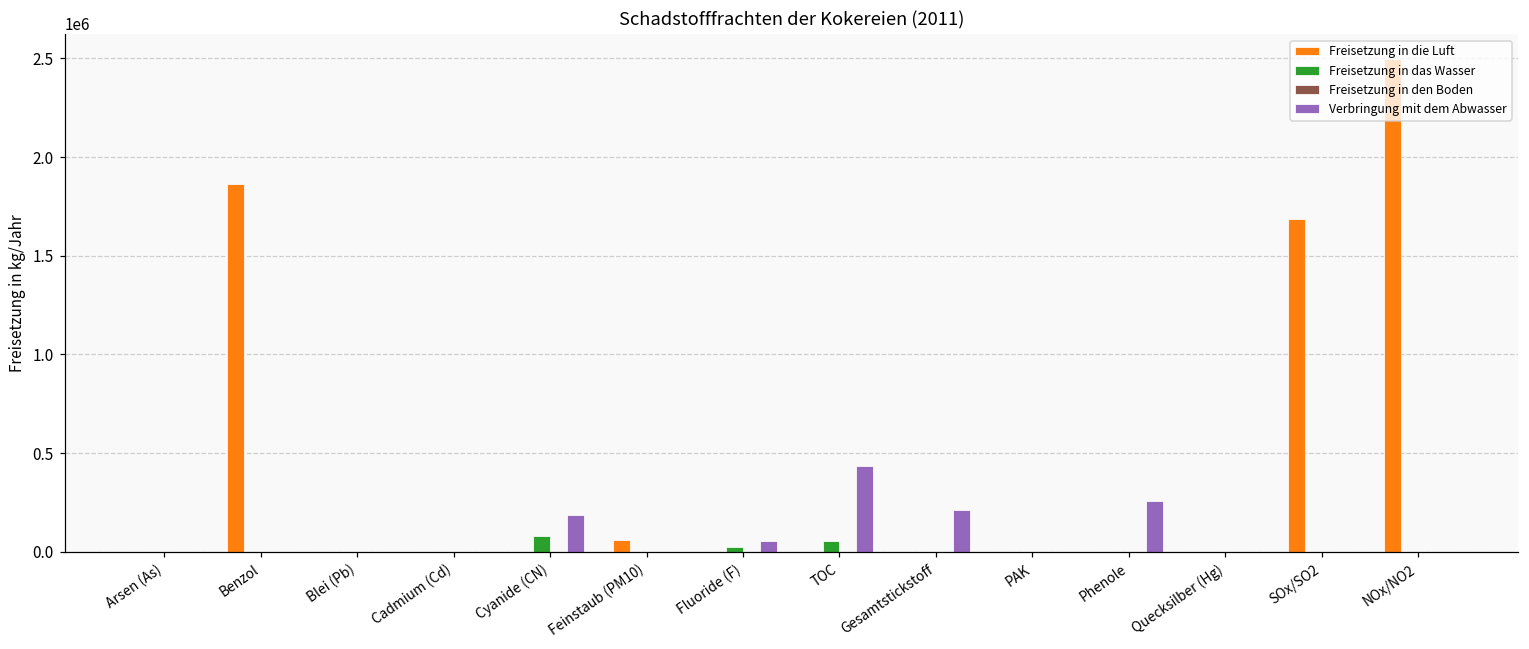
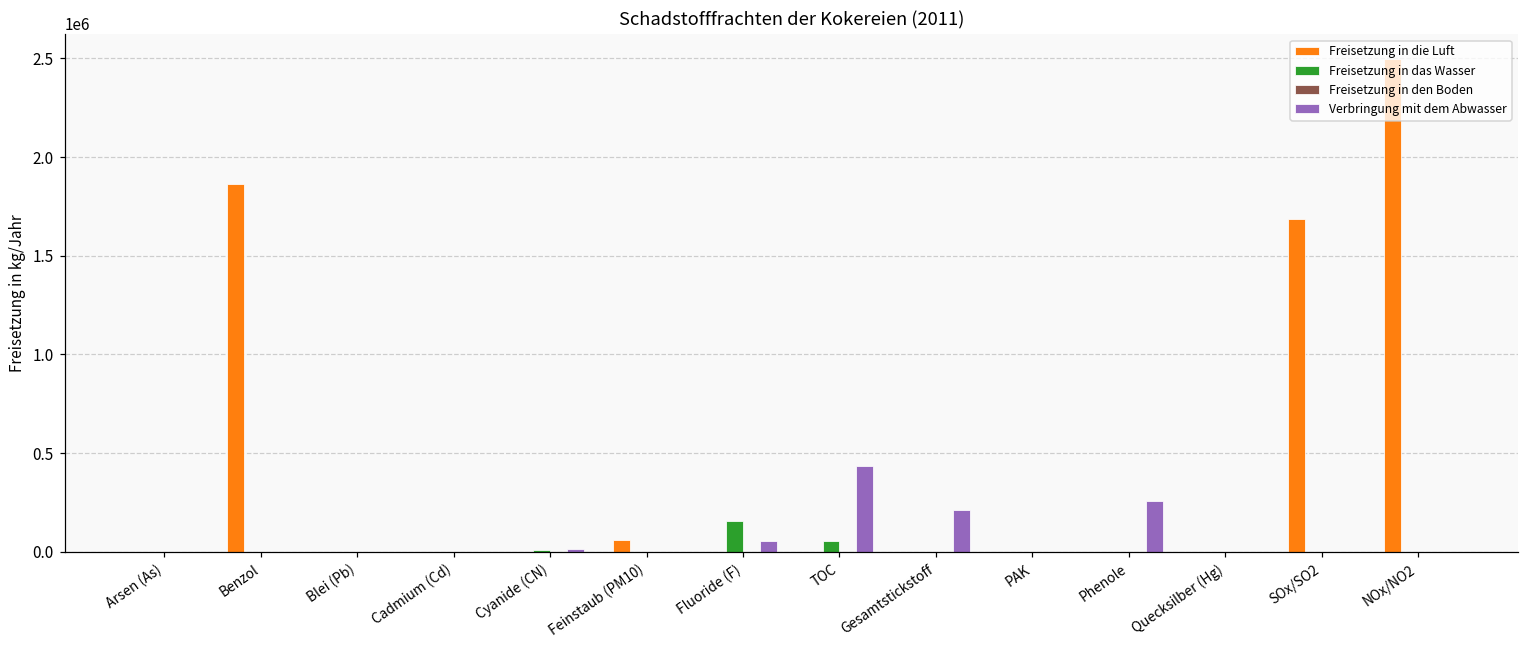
  {
    "Freisetzung in die Luft": {
      "Arsen (As)": 0,
      "Benzol": 1860000,
      "Blei (Pb)": 0,
      "Cadmium (Cd)": 0,
      "Cyanide (CN)": 0,
      "Feinstaub (PM10)": 60000,
      "Fluoride (F)": 0,
      "TOC": 0,
      "Gesamtstickstoff": 0,
      "Phenole": 0,
      "Quecksilber (Hg)": 0,
      "SOx/SO2": 1680000
    },
    "Freisetzung in das Wasser": {
      "Benzol": 0,
      "Blei (Pb)": 0,
      "Cadmium (Cd)": 0,
-     "Cyanide (CN)": 80000,
+     "Cyanide (CN)": 10000,
      "Feinstaub (PM10)": 0,
-     "Fluoride (F)": 20000,
+     "Fluoride (F)": 160000,
      "TOC": 60000,
      "Gesamtstickstoff": 0,
      "Quecksilber (Hg)": 0,
      "SOx/SO2": 0,
      "NOx/NO2": 0
    },
    "Freisetzung in den Boden": {
      "Arsen (As)": 0,
      "Benzol": 0,
      "Blei (Pb)": 0,
      "Cadmium (Cd)": 0,
      "Cyanide (CN)": 0,
      "Feinstaub (PM10)": 0,
      "Fluoride (F)": 0,
      "TOC": 0,
      "Gesamtstickstoff": 0,
      "PAK": 0,
      "Phenole": 0,
      "Quecksilber (Hg)": 0,
      "SOx/SO2": 0,
      "NOx/NO2": 0
    },
    "Verbringung mit dem Abwasser": {
      "Benzol": 0,
-     "Cyanide (CN)": 190000,
+     "Cyanide (CN)": 10000,
      "Feinstaub (PM10)": 0,
      "Fluoride (F)": 50000,
      "TOC": 440000,
      "Gesamtstickstoff": 210000,
      "Phenole": 260000,
      "SOx/SO2": 0,
      "NOx/NO2": 0
    }
  }
